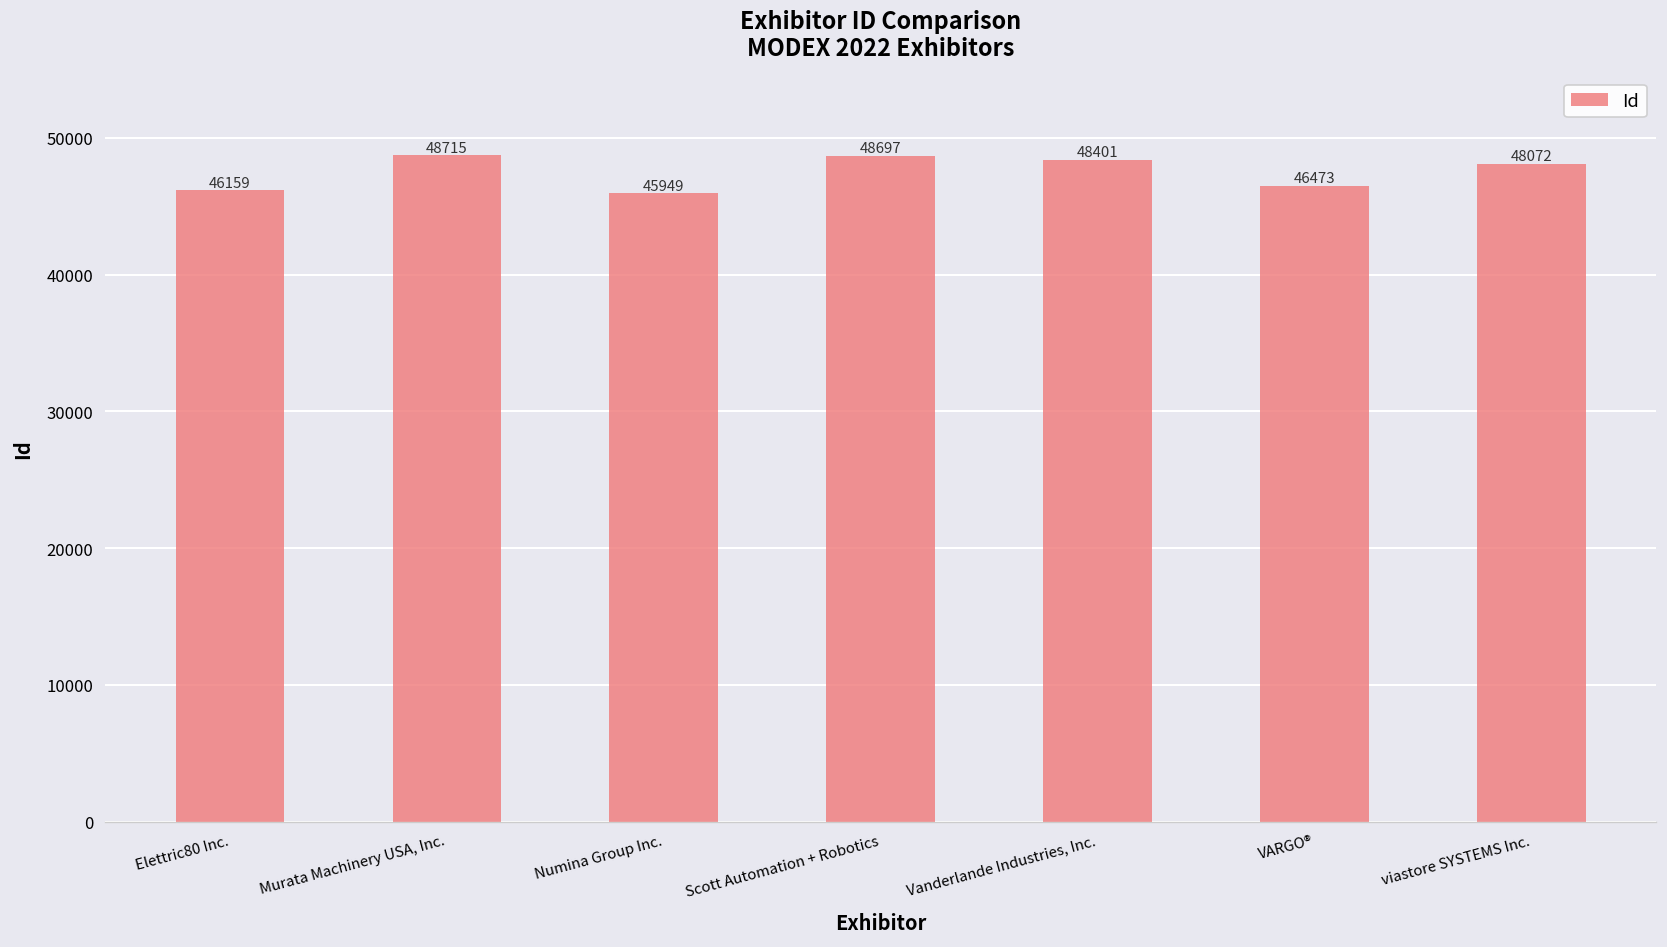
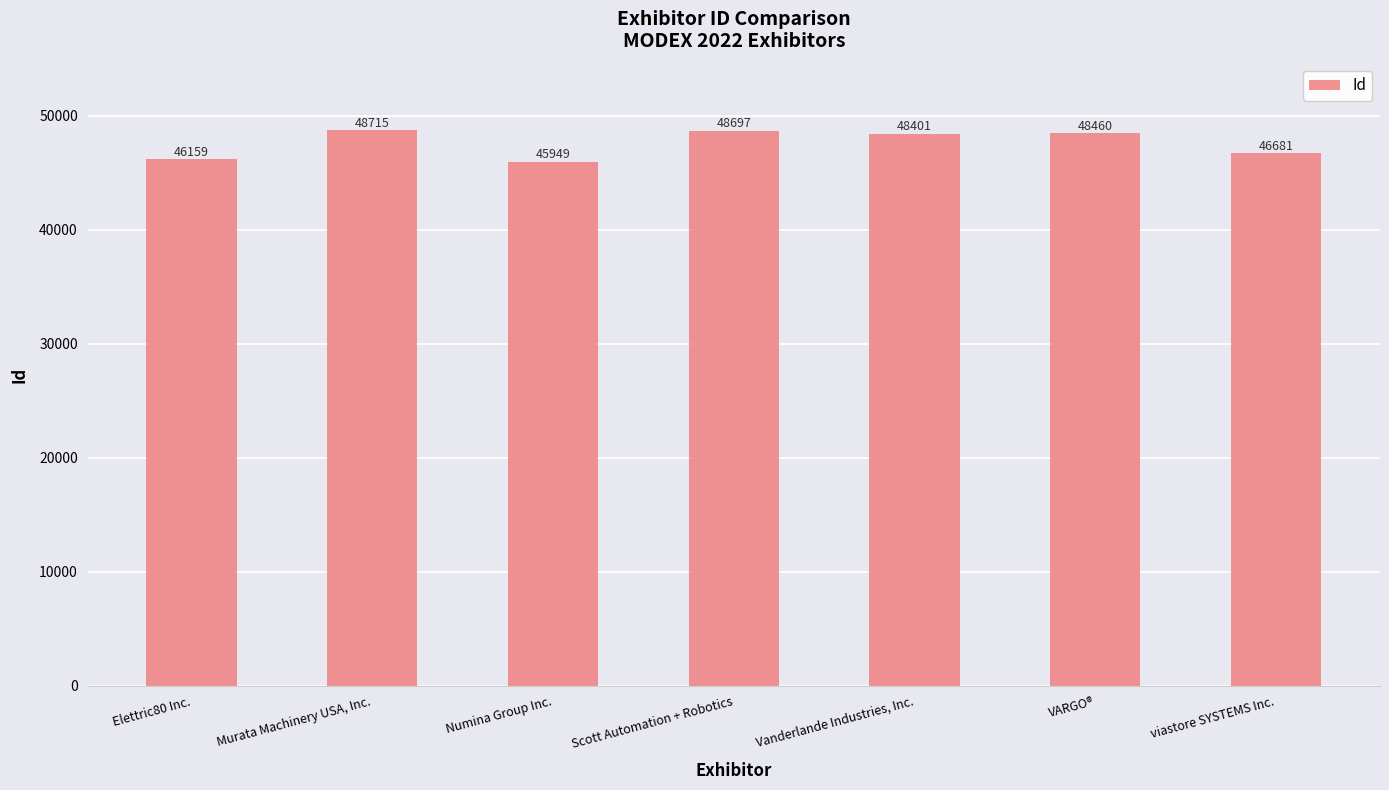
  {
    "Elettric80 Inc.": 46159,
    "Murata Machinery USA, Inc.": 48715,
    "Numina Group Inc.": 45949,
    "Scott Automation + Robotics": 48697,
    "Vanderlande Industries, Inc.": 48401,
-   "VARGO®": 46473,
-   "viastore SYSTEMS Inc.": 48072
+   "VARGO®": 48460,
+   "viastore SYSTEMS Inc.": 46681
  }
